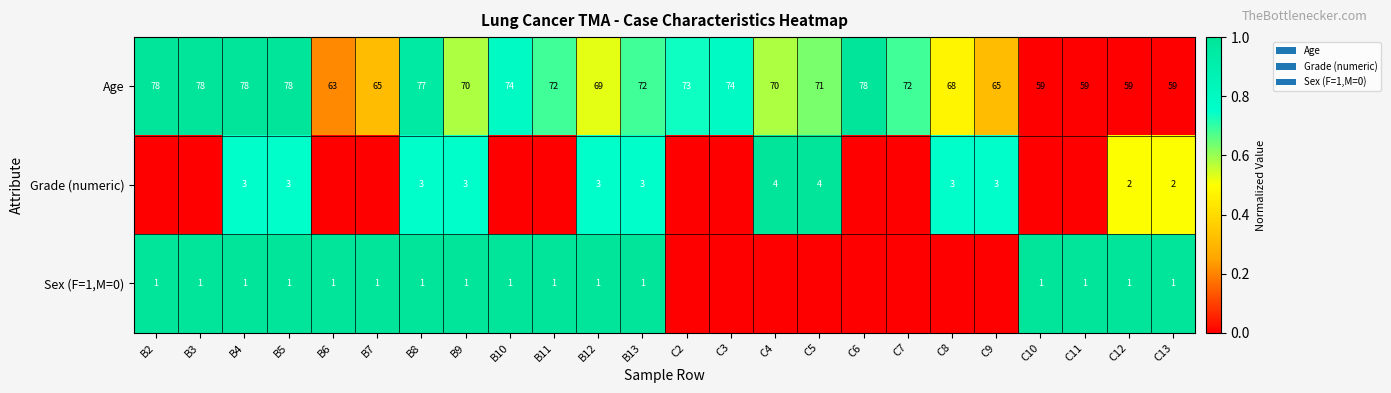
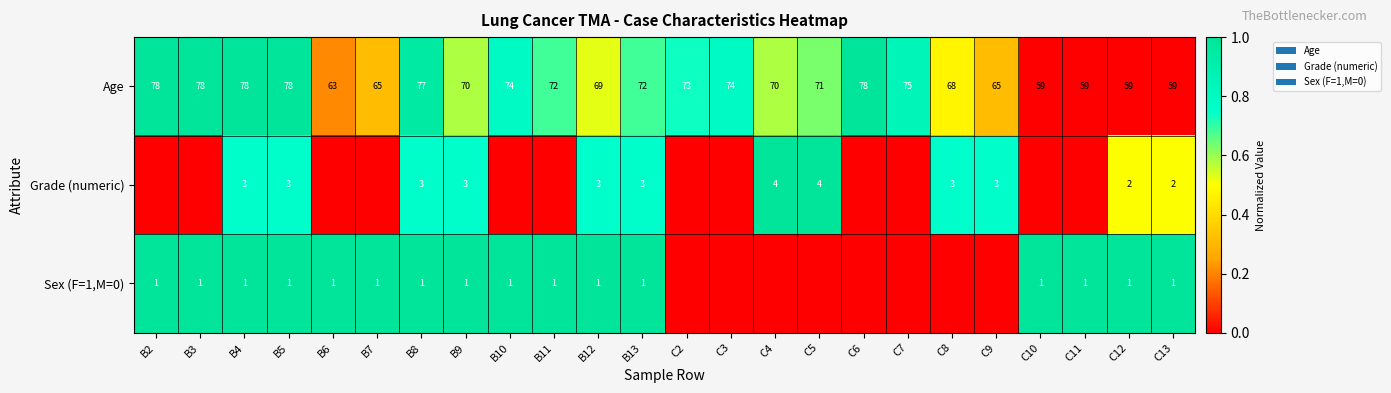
  {
    "Age": {
      "B2": 78,
      "B3": 78,
      "B4": 78,
      "B5": 78,
      "B6": 63,
      "B7": 65,
      "B8": 77,
      "B9": 70,
      "B10": 74,
      "B11": 72,
      "B12": 69,
      "B13": 72,
      "C2": 73,
      "C3": 74,
      "C4": 70,
      "C5": 71,
      "C6": 78,
-     "C7": 72,
+     "C7": 75,
      "C8": 68,
      "C9": 65,
      "C10": 59,
      "C11": 59,
      "C12": 59,
      "C13": 59
    },
    "Grade (numeric)": {
      "B4": 3,
      "B5": 3,
      "B8": 3,
      "B9": 3,
      "B12": 3,
      "B13": 3,
      "C4": 4,
      "C5": 4,
      "C8": 3,
      "C9": 3,
      "C12": 2,
      "C13": 2
    },
    "Sex (F=1,M=0)": {
      "B2": 1,
      "B3": 1,
      "B4": 1,
      "B5": 1,
      "B6": 1,
      "B7": 1,
      "B8": 1,
      "B9": 1,
      "B10": 1,
      "B11": 1,
      "B12": 1,
      "B13": 1,
      "C10": 1,
      "C11": 1,
      "C12": 1,
      "C13": 1
    }
  }
